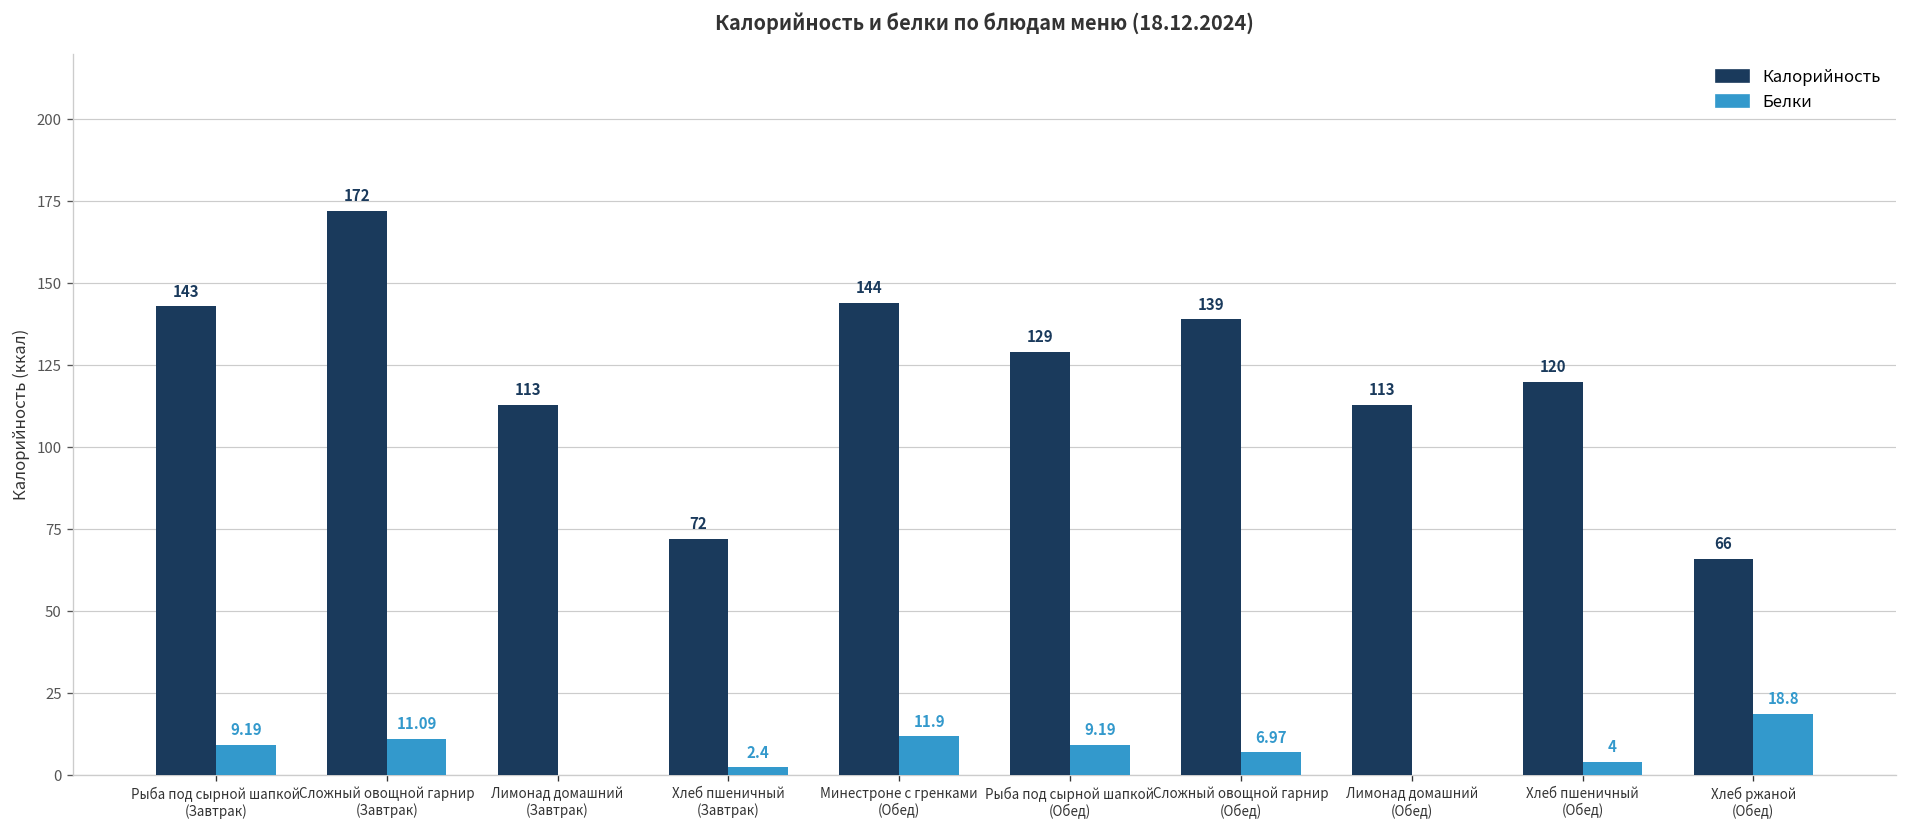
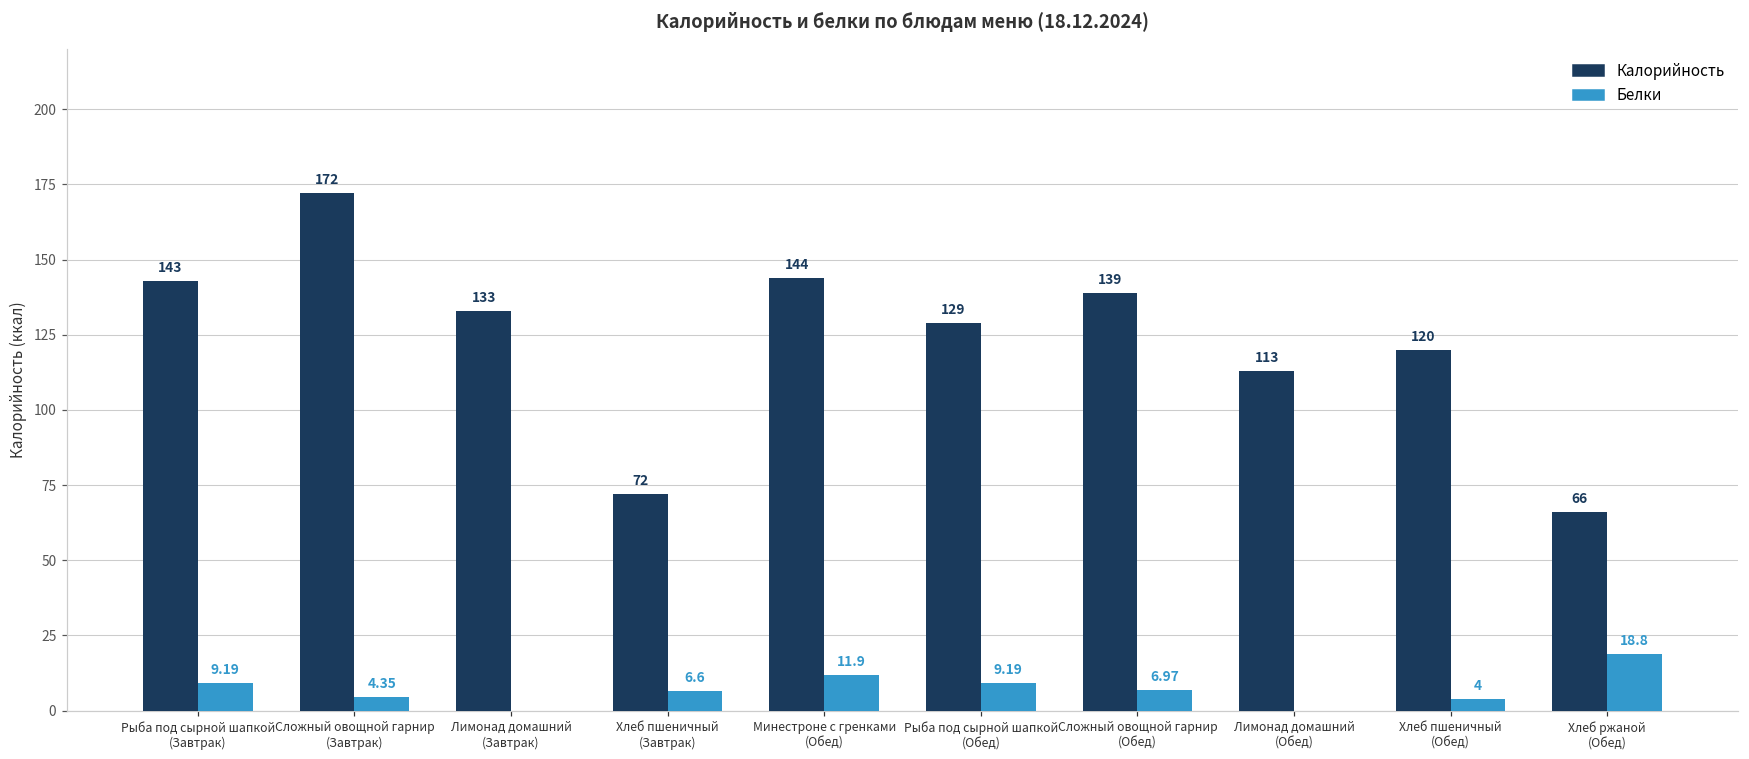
  {
    "Калорийность": {
      "Рыба под сырной шапкой (Завтрак)": 143,
      "Сложный овощной гарнир (Завтрак)": 172,
-     "Лимонад домашний (Завтрак)": 113,
+     "Лимонад домашний (Завтрак)": 133,
      "Хлеб пшеничный (Завтрак)": 72,
      "Минестроне с гренками (Обед)": 144,
      "Рыба под сырной шапкой (Обед)": 129,
      "Сложный овощной гарнир (Обед)": 139,
      "Лимонад домашний (Обед)": 113,
      "Хлеб пшеничный (Обед)": 120,
      "Хлеб ржаной (Обед)": 66
    },
    "Белки": {
      "Рыба под сырной шапкой (Завтрак)": 9.19,
-     "Сложный овощной гарнир (Завтрак)": 11.09,
-     "Хлеб пшеничный (Завтрак)": 2.4,
+     "Сложный овощной гарнир (Завтрак)": 4.35,
+     "Хлеб пшеничный (Завтрак)": 6.6,
      "Минестроне с гренками (Обед)": 11.9,
      "Рыба под сырной шапкой (Обед)": 9.19,
      "Сложный овощной гарнир (Обед)": 6.97,
      "Хлеб пшеничный (Обед)": 4,
      "Хлеб ржаной (Обед)": 18.8
    }
  }
